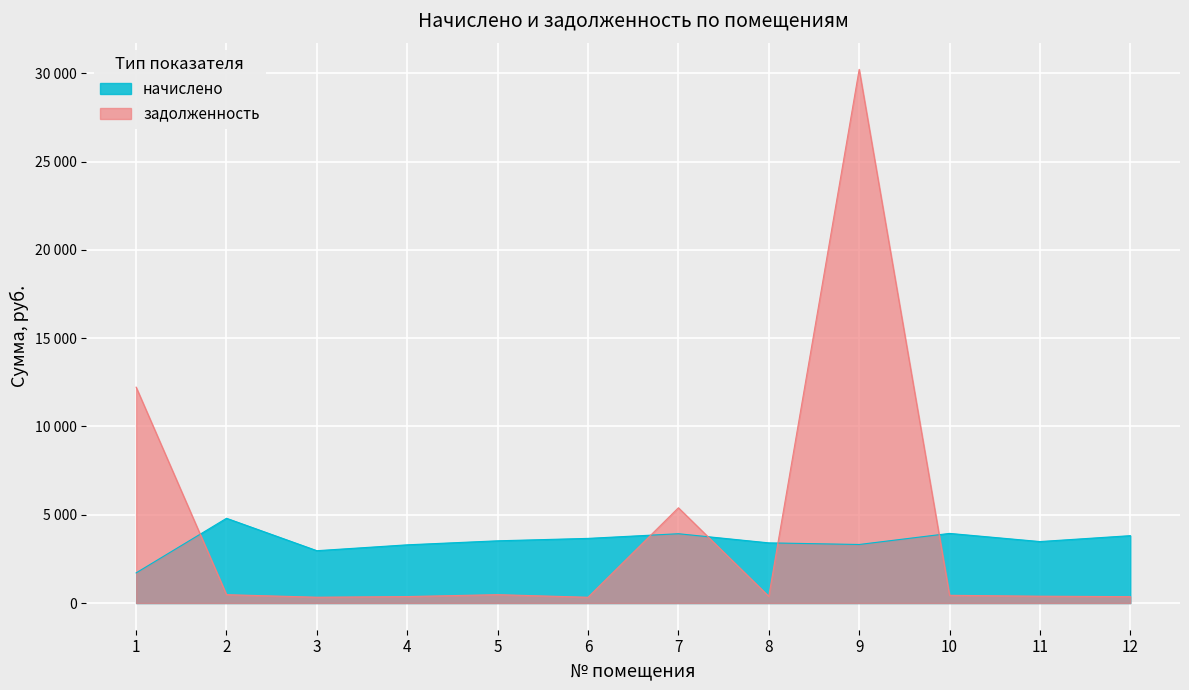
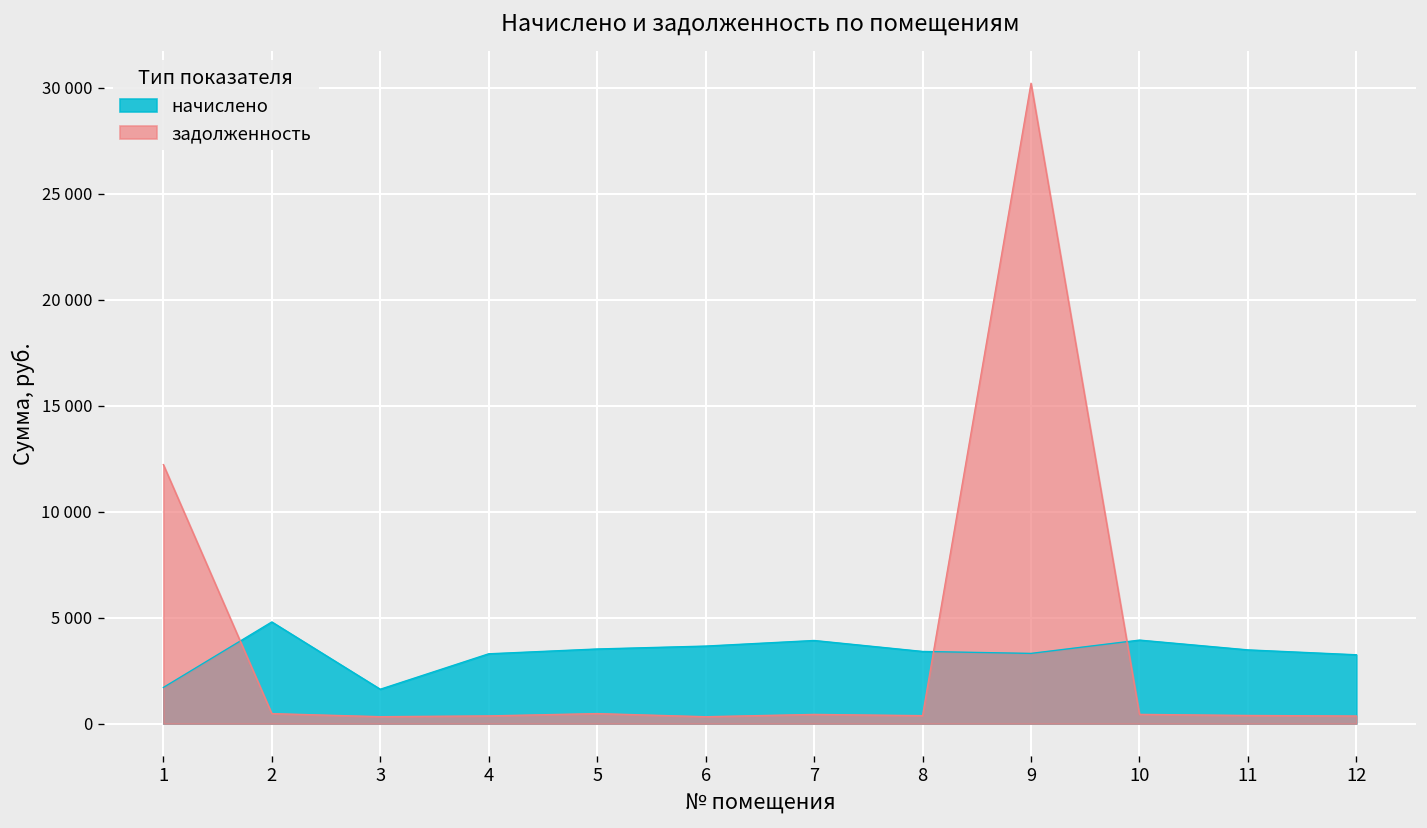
  {
    "начислено": {
      "1": 1700,
      "2": 4800,
-     "3": 3000,
+     "3": 1600,
      "4": 3300,
      "5": 3500,
      "6": 3700,
      "7": 3900,
      "8": 3400,
      "9": 3300,
      "10": 3900,
      "11": 3500,
-     "12": 3800
+     "12": 3300
    },
    "задолженность": {
      "1": 12200,
      "2": 500,
      "3": 300,
      "4": 400,
      "5": 500,
      "6": 300,
-     "7": 5400,
+     "7": 400,
      "8": 400,
      "9": 30200,
      "10": 400,
      "11": 400,
      "12": 400
    }
  }
